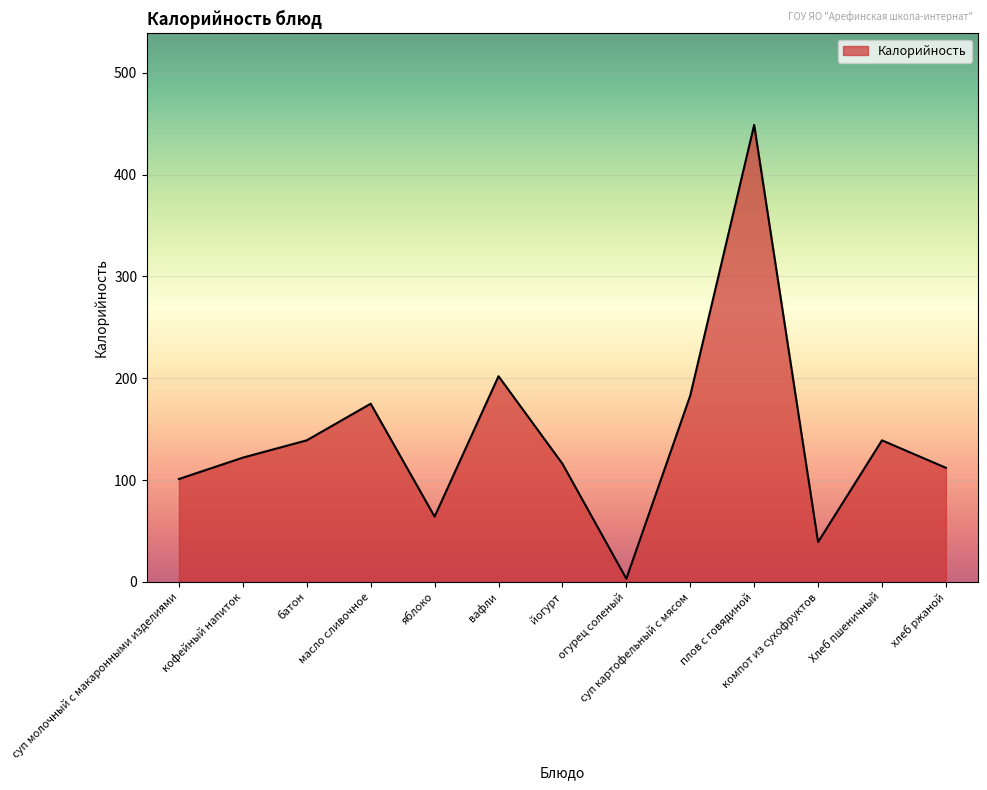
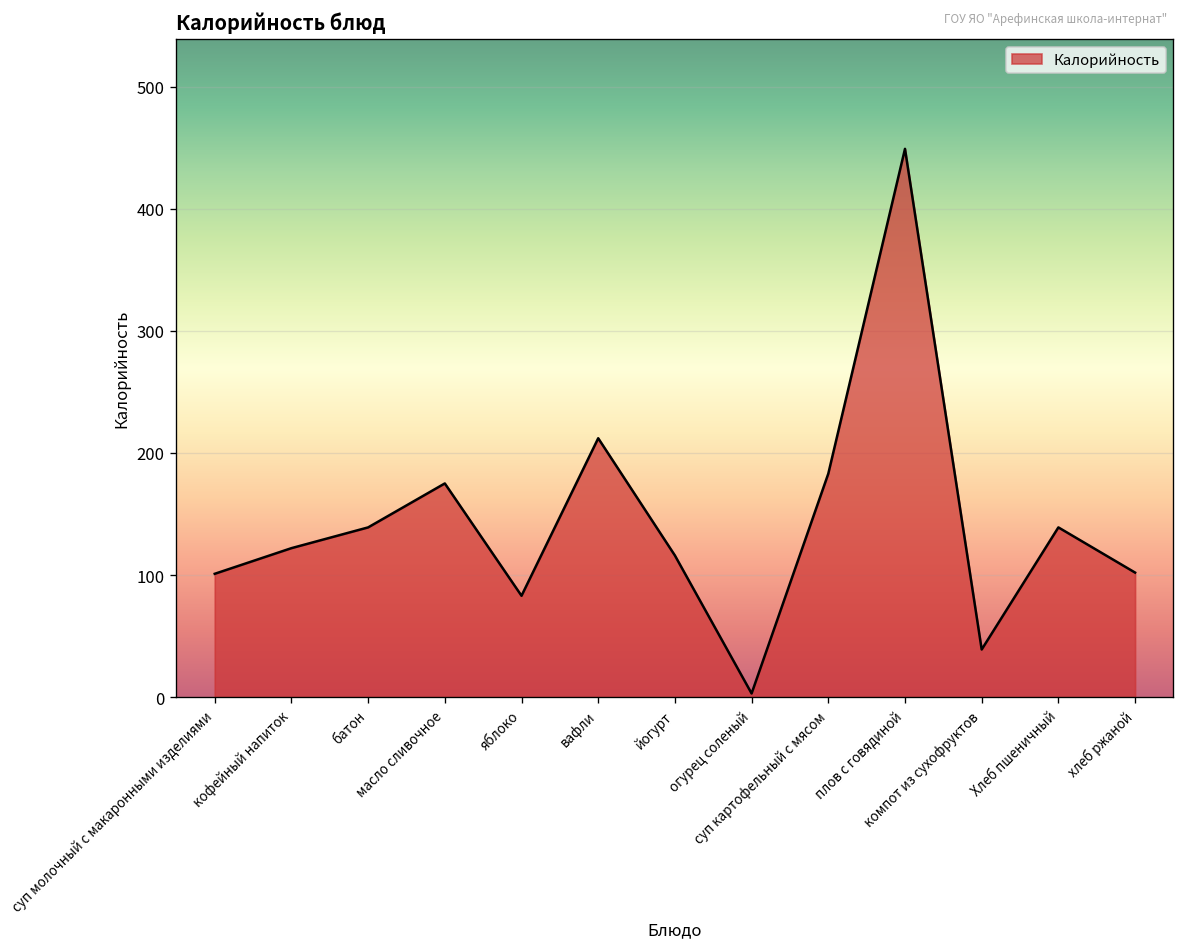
  {
    "суп молочный с макаронными изделиями": 101,
    "кофейный напиток": 122,
    "батон": 139,
    "масло сливочное": 175,
-   "яблоко": 64,
-   "вафли": 202,
+   "яблоко": 83,
+   "вафли": 212,
    "йогурт": 116,
    "огурец соленый": 3,
    "суп картофельный с мясом": 183,
    "плов с говядиной": 449,
    "компот из сухофруктов": 39,
    "Хлеб пшеничный": 139,
-   "хлеб ржаной": 112
+   "хлеб ржаной": 102
  }
